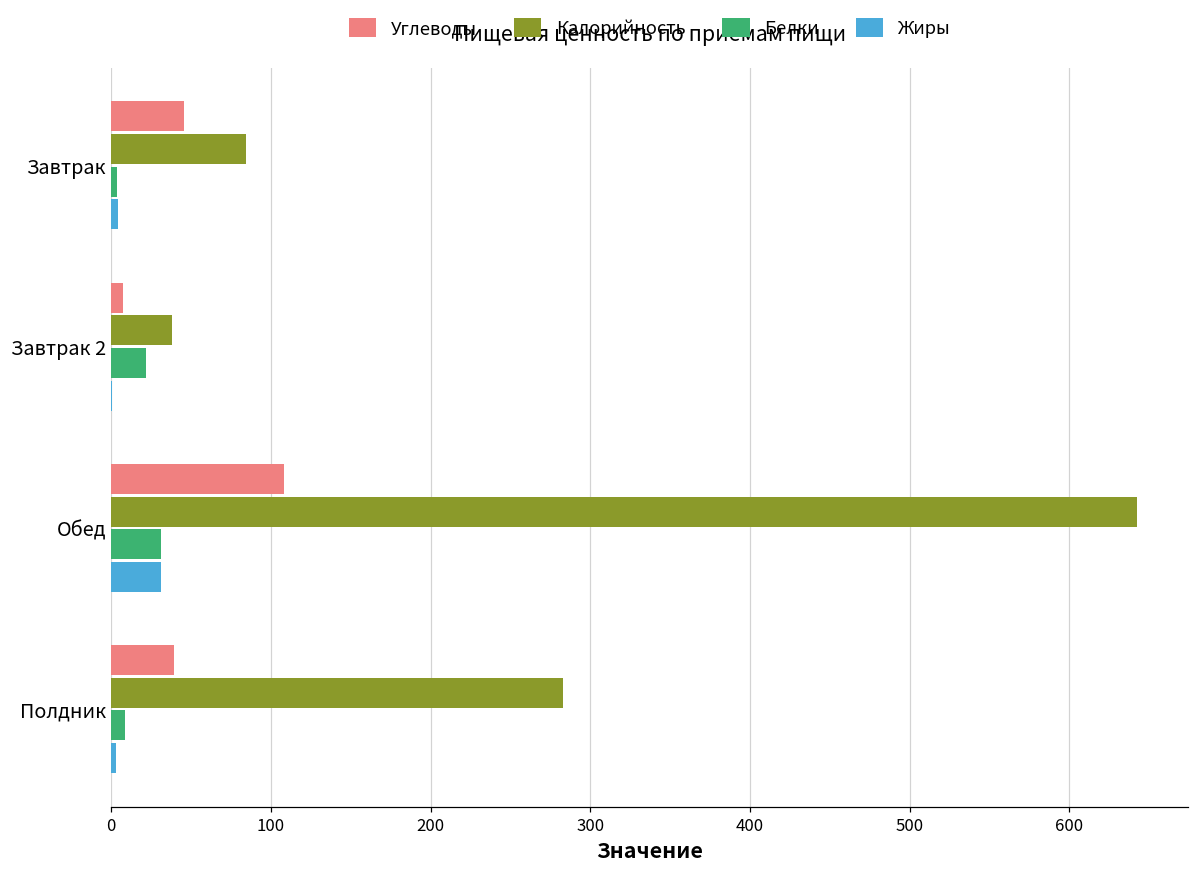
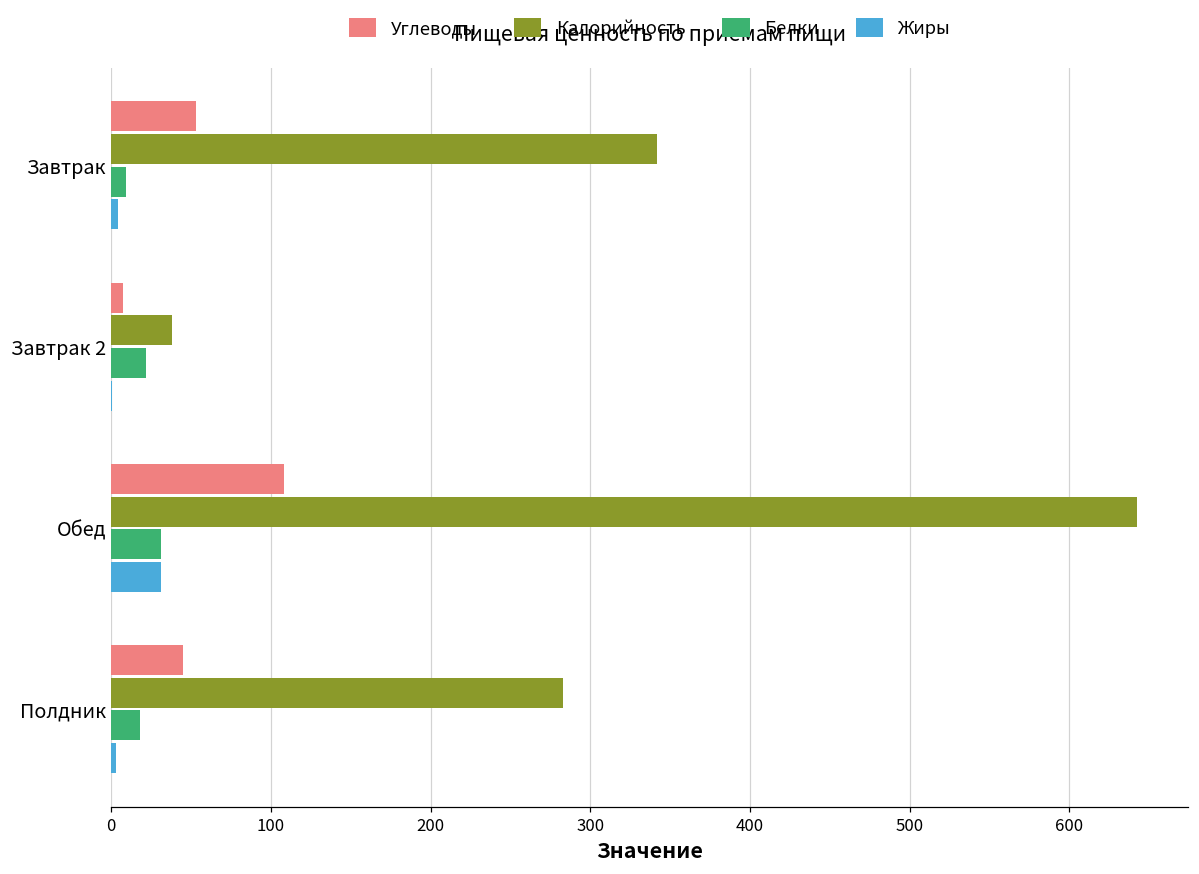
  {
    "Углеводы": {
-     "Завтрак": 46,
+     "Завтрак": 53,
      "Завтрак 2": 8,
      "Обед": 108,
-     "Полдник": 40
+     "Полдник": 45
    },
    "Калорийность": {
-     "Завтрак": 84,
+     "Завтрак": 342,
      "Завтрак 2": 38,
      "Обед": 642,
      "Полдник": 283
    },
    "Белки": {
-     "Завтрак": 4,
+     "Завтрак": 9,
      "Завтрак 2": 22,
      "Обед": 31,
-     "Полдник": 8
+     "Полдник": 18
    },
    "Жиры": {
      "Завтрак": 5,
      "Обед": 31,
      "Полдник": 3
    }
  }
